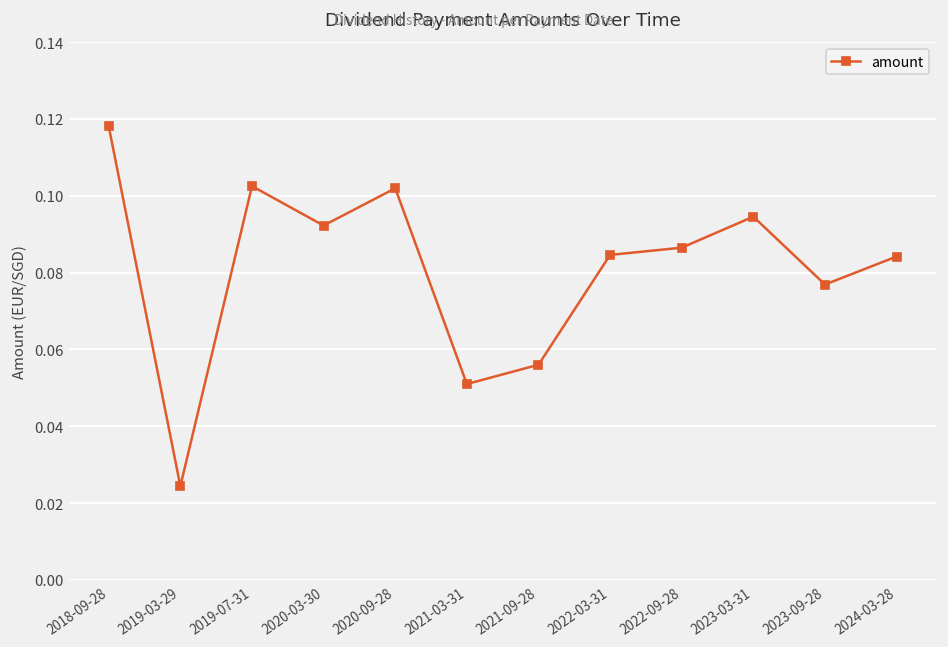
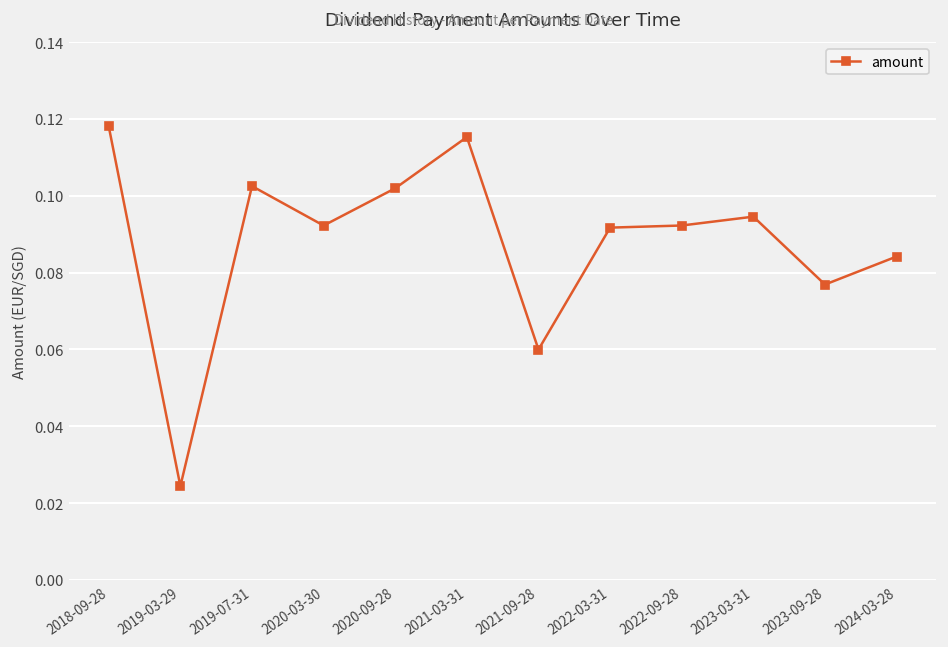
  {
    "2018-09-28": 0.118,
    "2019-03-29": 0.024,
    "2019-07-31": 0.103,
    "2020-03-30": 0.092,
    "2020-09-28": 0.102,
-   "2021-03-31": 0.051,
-   "2021-09-28": 0.056,
-   "2022-03-31": 0.085,
-   "2022-09-28": 0.086,
+   "2021-03-31": 0.115,
+   "2021-09-28": 0.060,
+   "2022-03-31": 0.092,
+   "2022-09-28": 0.092,
    "2023-03-31": 0.095,
    "2023-09-28": 0.077,
    "2024-03-28": 0.084
  }
